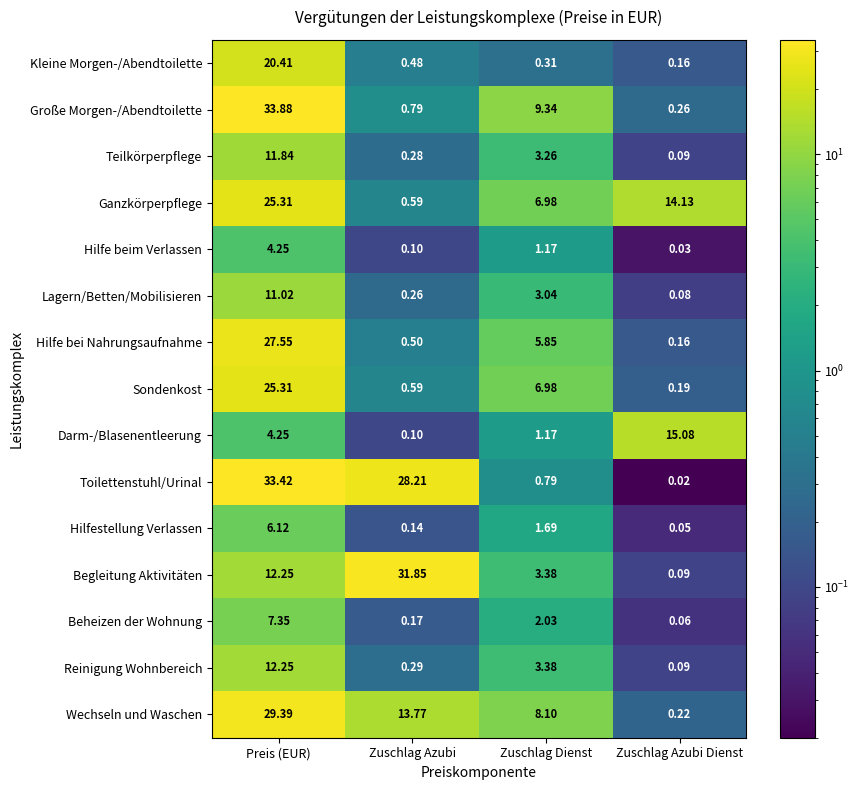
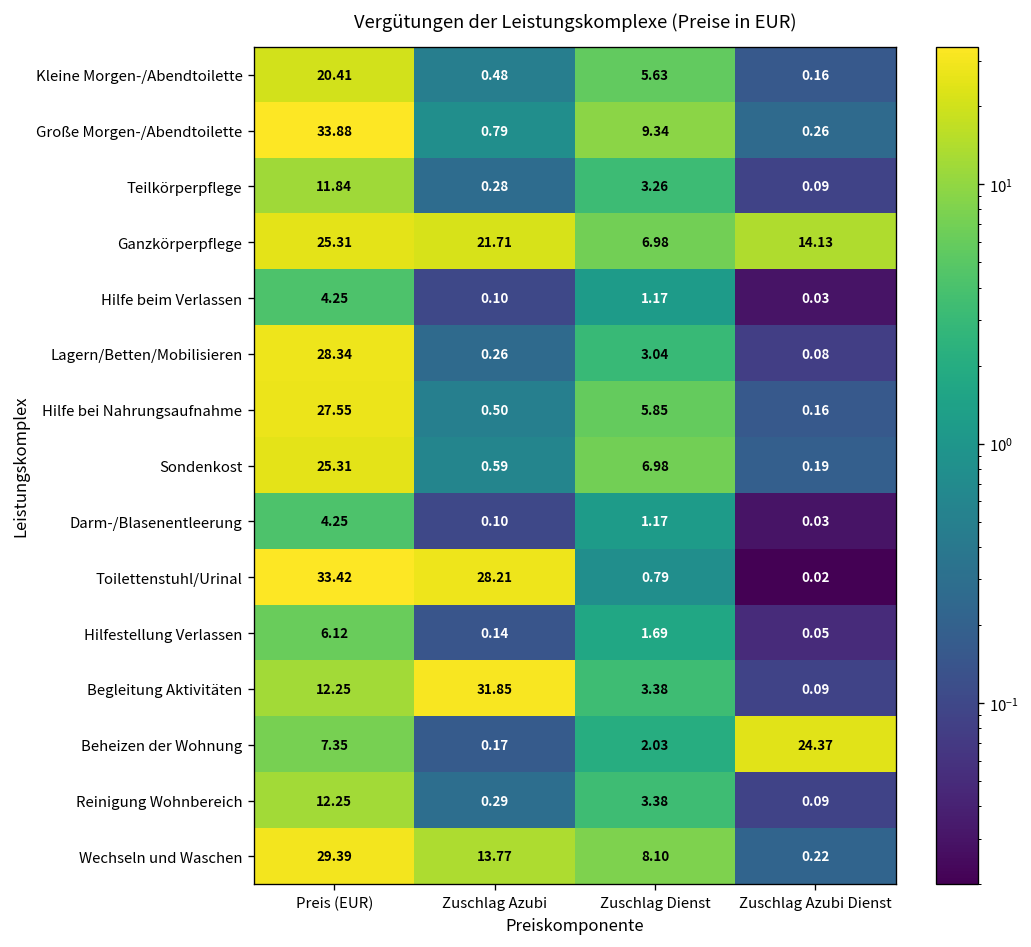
  {
    "Kleine Morgen-/Abendtoilette": {
      "Preis (EUR)": 20.41,
      "Zuschlag Azubi": 0.48,
-     "Zuschlag Dienst": 0.31,
+     "Zuschlag Dienst": 5.63,
      "Zuschlag Azubi Dienst": 0.16
    },
    "Große Morgen-/Abendtoilette": {
      "Preis (EUR)": 33.88,
      "Zuschlag Azubi": 0.79,
      "Zuschlag Dienst": 9.34,
      "Zuschlag Azubi Dienst": 0.26
    },
    "Teilkörperpflege": {
      "Preis (EUR)": 11.84,
      "Zuschlag Azubi": 0.28,
      "Zuschlag Dienst": 3.26,
      "Zuschlag Azubi Dienst": 0.09
    },
    "Ganzkörperpflege": {
      "Preis (EUR)": 25.31,
-     "Zuschlag Azubi": 0.59,
+     "Zuschlag Azubi": 21.71,
      "Zuschlag Dienst": 6.98,
      "Zuschlag Azubi Dienst": 14.13
    },
    "Hilfe beim Verlassen": {
      "Preis (EUR)": 4.25,
      "Zuschlag Azubi": 0.10,
      "Zuschlag Dienst": 1.17,
      "Zuschlag Azubi Dienst": 0.03
    },
    "Lagern/Betten/Mobilisieren": {
-     "Preis (EUR)": 11.02,
+     "Preis (EUR)": 28.34,
      "Zuschlag Azubi": 0.26,
      "Zuschlag Dienst": 3.04,
      "Zuschlag Azubi Dienst": 0.08
    },
    "Hilfe bei Nahrungsaufnahme": {
      "Preis (EUR)": 27.55,
      "Zuschlag Azubi": 0.50,
      "Zuschlag Dienst": 5.85,
      "Zuschlag Azubi Dienst": 0.16
    },
    "Sondenkost": {
      "Preis (EUR)": 25.31,
      "Zuschlag Azubi": 0.59,
      "Zuschlag Dienst": 6.98,
      "Zuschlag Azubi Dienst": 0.19
    },
    "Darm-/Blasenentleerung": {
      "Preis (EUR)": 4.25,
      "Zuschlag Azubi": 0.10,
      "Zuschlag Dienst": 1.17,
-     "Zuschlag Azubi Dienst": 15.08
+     "Zuschlag Azubi Dienst": 0.03
    },
    "Toilettenstuhl/Urinal": {
      "Preis (EUR)": 33.42,
      "Zuschlag Azubi": 28.21,
      "Zuschlag Dienst": 0.79,
      "Zuschlag Azubi Dienst": 0.02
    },
    "Hilfestellung Verlassen": {
      "Preis (EUR)": 6.12,
      "Zuschlag Azubi": 0.14,
      "Zuschlag Dienst": 1.69,
      "Zuschlag Azubi Dienst": 0.05
    },
    "Begleitung Aktivitäten": {
      "Preis (EUR)": 12.25,
      "Zuschlag Azubi": 31.85,
      "Zuschlag Dienst": 3.38,
      "Zuschlag Azubi Dienst": 0.09
    },
    "Beheizen der Wohnung": {
      "Preis (EUR)": 7.35,
      "Zuschlag Azubi": 0.17,
      "Zuschlag Dienst": 2.03,
-     "Zuschlag Azubi Dienst": 0.06
+     "Zuschlag Azubi Dienst": 24.37
    },
    "Reinigung Wohnbereich": {
      "Preis (EUR)": 12.25,
      "Zuschlag Azubi": 0.29,
      "Zuschlag Dienst": 3.38,
      "Zuschlag Azubi Dienst": 0.09
    },
    "Wechseln und Waschen": {
      "Preis (EUR)": 29.39,
      "Zuschlag Azubi": 13.77,
      "Zuschlag Dienst": 8.10,
      "Zuschlag Azubi Dienst": 0.22
    }
  }
